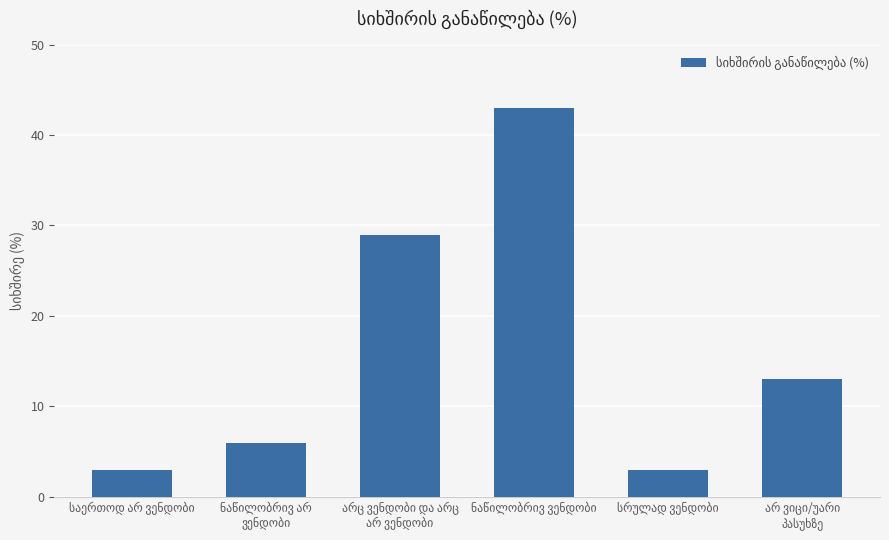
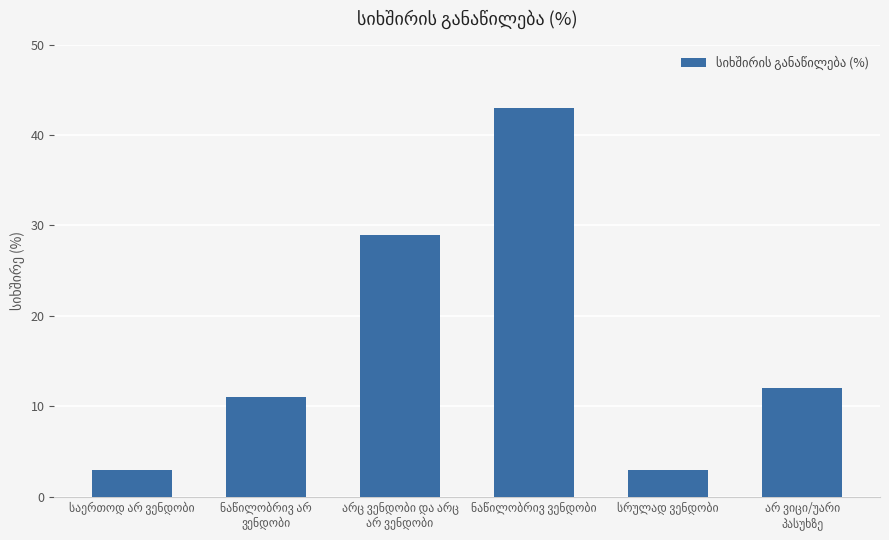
  {
    "საერთოდ არ ვენდობი": 3,
-   "ნაწილობრივ არ ვენდობი": 6,
+   "ნაწილობრივ არ ვენდობი": 11,
    "არც ვენდობი და არც არ ვენდობი": 29,
    "ნაწილობრივ ვენდობი": 43,
    "სრულად ვენდობი": 3,
-   "არ ვიცი/უარი პასუხზე": 13
+   "არ ვიცი/უარი პასუხზე": 12
  }
